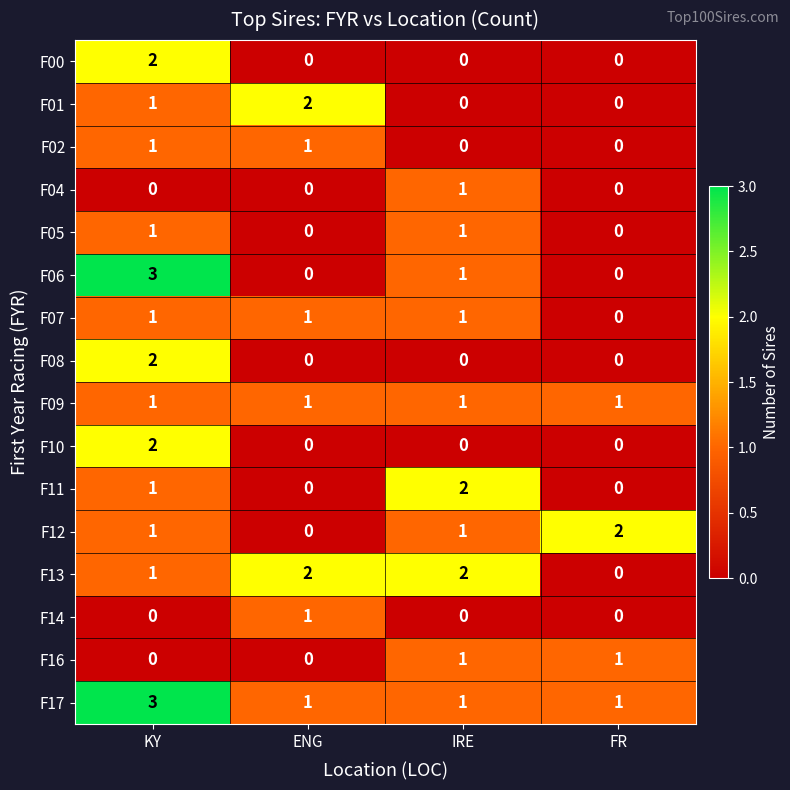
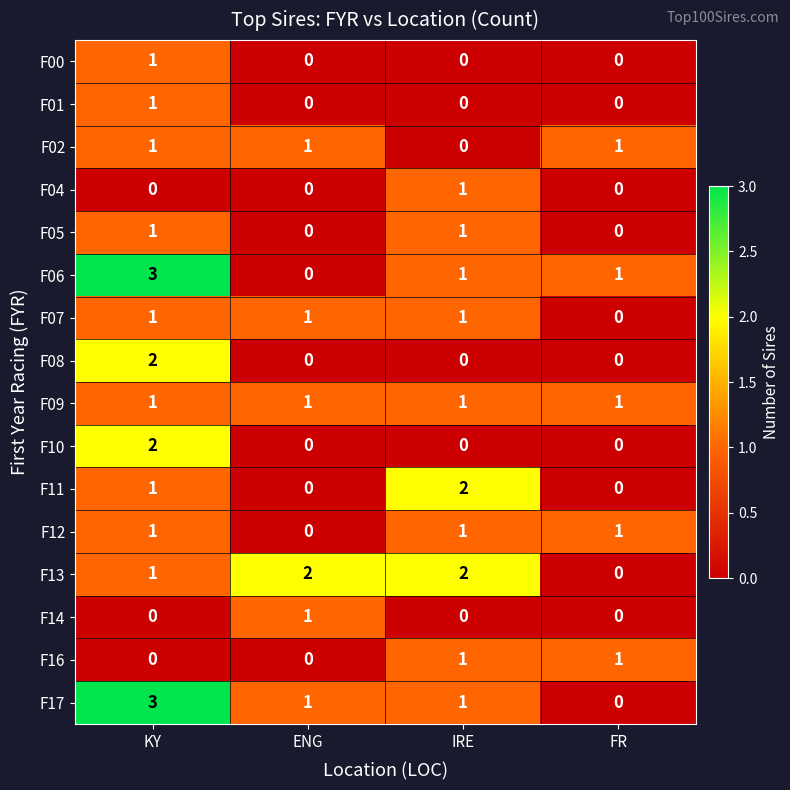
  {
    "F00": {
-     "KY": 2,
+     "KY": 1,
      "ENG": 0,
      "IRE": 0,
      "FR": 0
    },
    "F01": {
      "KY": 1,
-     "ENG": 2,
+     "ENG": 0,
      "IRE": 0,
      "FR": 0
    },
    "F02": {
      "KY": 1,
      "ENG": 1,
      "IRE": 0,
-     "FR": 0
+     "FR": 1
    },
    "F04": {
      "KY": 0,
      "ENG": 0,
      "IRE": 1,
      "FR": 0
    },
    "F05": {
      "KY": 1,
      "ENG": 0,
      "IRE": 1,
      "FR": 0
    },
    "F06": {
      "KY": 3,
      "ENG": 0,
      "IRE": 1,
-     "FR": 0
+     "FR": 1
    },
    "F07": {
      "KY": 1,
      "ENG": 1,
      "IRE": 1,
      "FR": 0
    },
    "F08": {
      "KY": 2,
      "ENG": 0,
      "IRE": 0,
      "FR": 0
    },
    "F09": {
      "KY": 1,
      "ENG": 1,
      "IRE": 1,
      "FR": 1
    },
    "F10": {
      "KY": 2,
      "ENG": 0,
      "IRE": 0,
      "FR": 0
    },
    "F11": {
      "KY": 1,
      "ENG": 0,
      "IRE": 2,
      "FR": 0
    },
    "F12": {
      "KY": 1,
      "ENG": 0,
      "IRE": 1,
-     "FR": 2
+     "FR": 1
    },
    "F13": {
      "KY": 1,
      "ENG": 2,
      "IRE": 2,
      "FR": 0
    },
    "F14": {
      "KY": 0,
      "ENG": 1,
      "IRE": 0,
      "FR": 0
    },
    "F16": {
      "KY": 0,
      "ENG": 0,
      "IRE": 1,
      "FR": 1
    },
    "F17": {
      "KY": 3,
      "ENG": 1,
      "IRE": 1,
-     "FR": 1
+     "FR": 0
    }
  }
